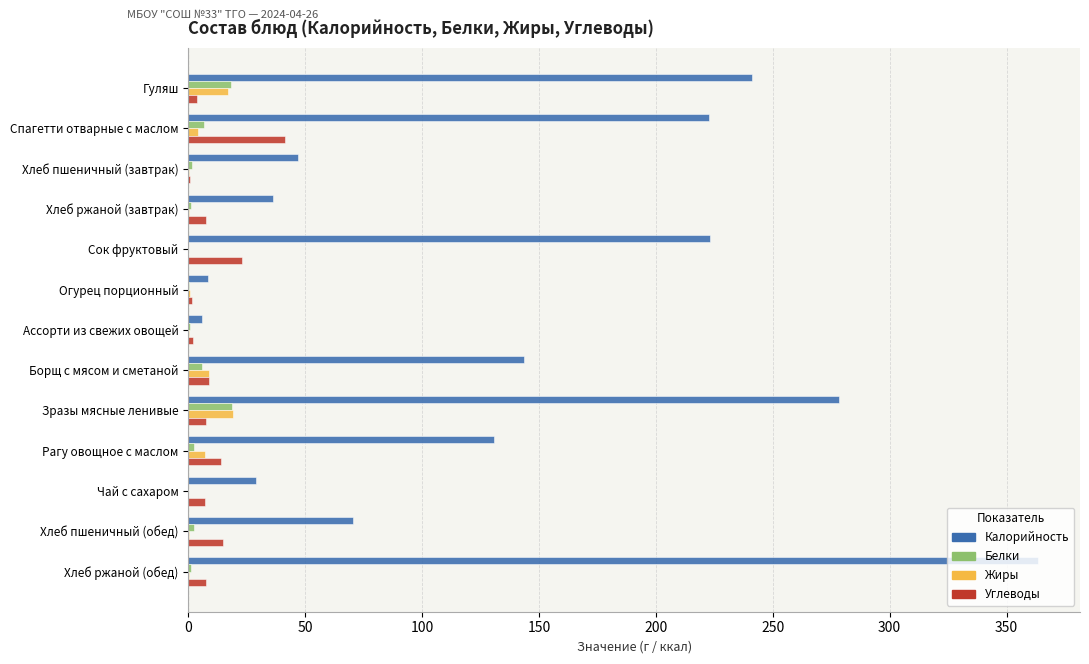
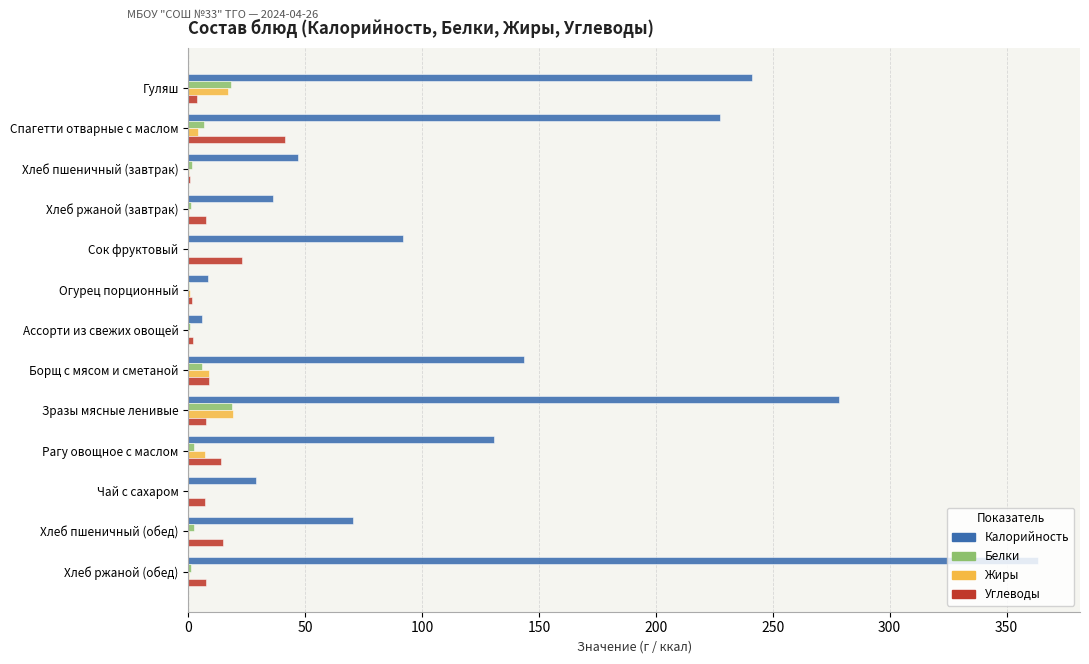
  {
    "Калорийность": {
      "Гуляш": 241,
-     "Спагетти отварные с маслом": 223,
+     "Спагетти отварные с маслом": 227,
      "Хлеб пшеничный (завтрак)": 47,
      "Хлеб ржаной (завтрак)": 36,
-     "Сок фруктовый": 223,
+     "Сок фруктовый": 92,
      "Огурец порционный": 8,
      "Ассорти из свежих овощей": 6,
      "Борщ с мясом и сметаной": 144,
      "Зразы мясные ленивые": 278,
      "Рагу овощное с маслом": 131,
      "Чай с сахаром": 29,
      "Хлеб пшеничный (обед)": 71
    },
    "Белки": {
      "Гуляш": 18,
      "Спагетти отварные с маслом": 7,
      "Хлеб пшеничный (завтрак)": 2,
      "Хлеб ржаной (завтрак)": 1,
      "Сок фруктовый": 0,
      "Борщ с мясом и сметаной": 6,
      "Зразы мясные ленивые": 19,
      "Рагу овощное с маслом": 2,
      "Чай с сахаром": 0,
      "Хлеб пшеничный (обед)": 2,
      "Хлеб ржаной (обед)": 1
    },
    "Жиры": {
      "Гуляш": 17,
      "Спагетти отварные с маслом": 4,
      "Сок фруктовый": 0,
      "Борщ с мясом и сметаной": 9,
      "Зразы мясные ленивые": 19,
      "Рагу овощное с маслом": 7,
      "Чай с сахаром": 0
    },
    "Углеводы": {
      "Гуляш": 4,
      "Спагетти отварные с маслом": 41,
      "Хлеб ржаной (завтрак)": 7,
      "Сок фруктовый": 23,
      "Огурец порционный": 2,
      "Ассорти из свежих овощей": 2,
      "Борщ с мясом и сметаной": 9,
      "Зразы мясные ленивые": 8,
      "Рагу овощное с маслом": 14,
      "Чай с сахаром": 7,
      "Хлеб пшеничный (обед)": 15,
      "Хлеб ржаной (обед)": 7
    }
  }
